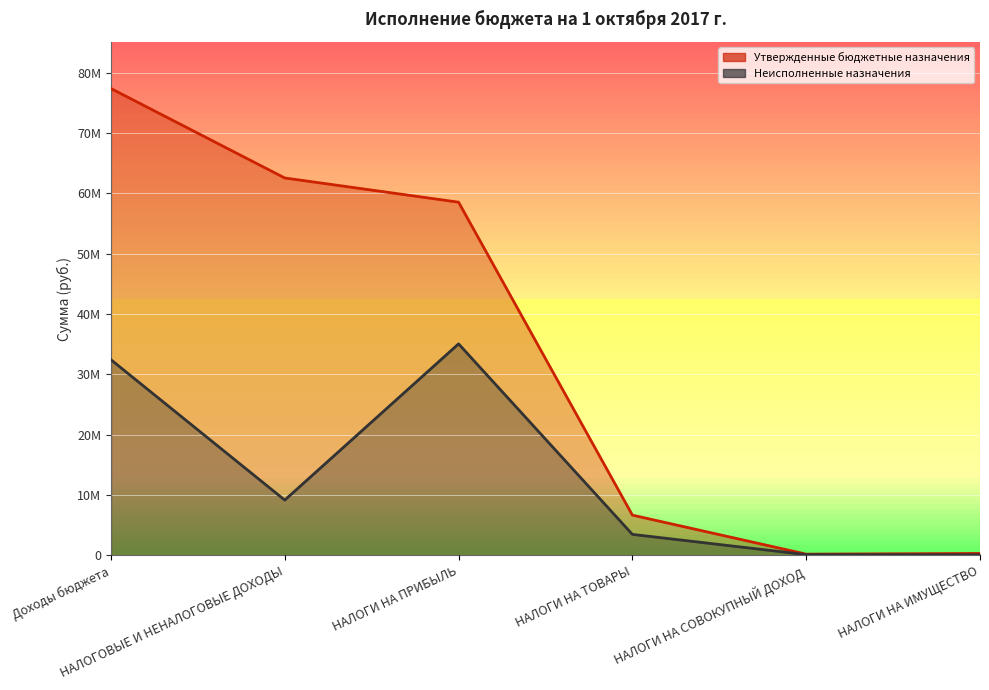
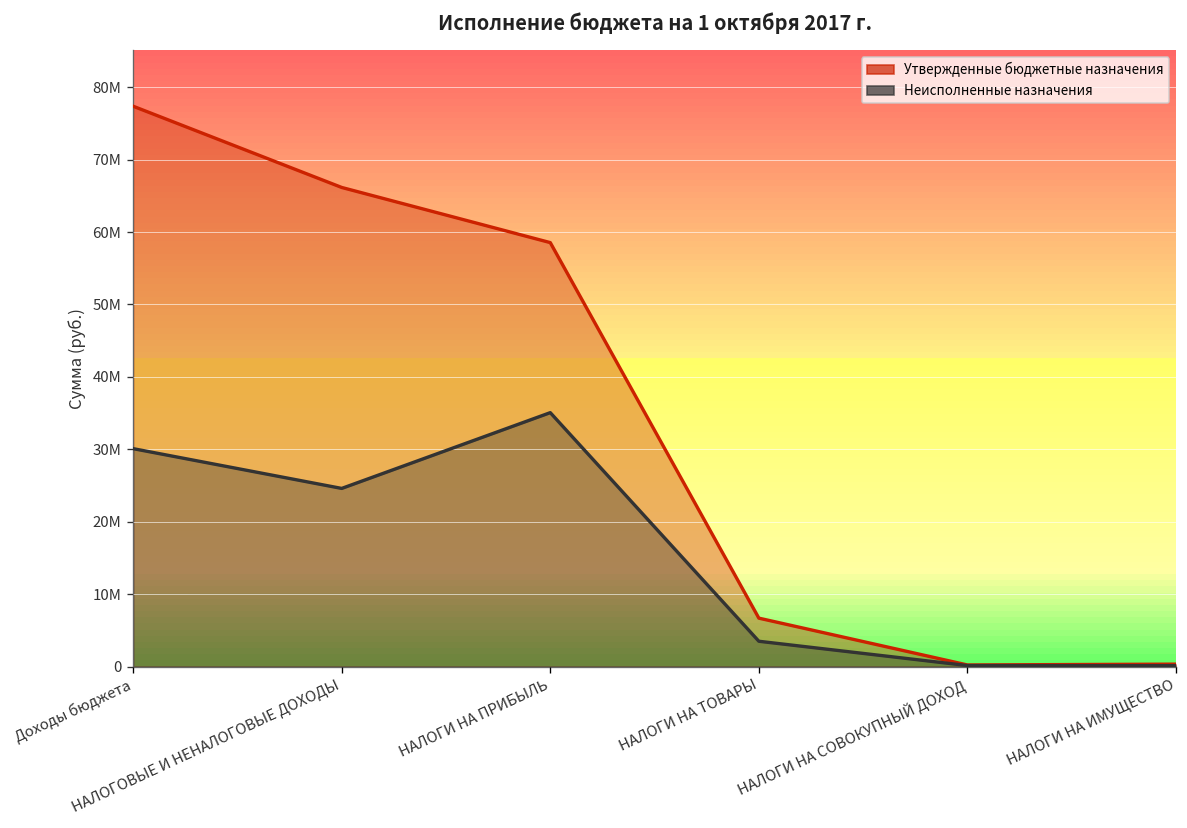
  {
    "Утвержденные бюджетные назначения": {
      "Доходы бюджета": "77М",
-     "НАЛОГОВЫЕ И НЕНАЛОГОВЫЕ ДОХОДЫ": "63М",
+     "НАЛОГОВЫЕ И НЕНАЛОГОВЫЕ ДОХОДЫ": "66М",
      "НАЛОГИ НА ПРИБЫЛЬ": "59М",
      "НАЛОГИ НА ТОВАРЫ": "7М"
    },
    "Неисполненные назначения": {
-     "Доходы бюджета": "32М",
-     "НАЛОГОВЫЕ И НЕНАЛОГОВЫЕ ДОХОДЫ": "9М",
+     "Доходы бюджета": "30М",
+     "НАЛОГОВЫЕ И НЕНАЛОГОВЫЕ ДОХОДЫ": "25М",
      "НАЛОГИ НА ПРИБЫЛЬ": "35М",
      "НАЛОГИ НА ТОВАРЫ": "3М"
    }
  }
